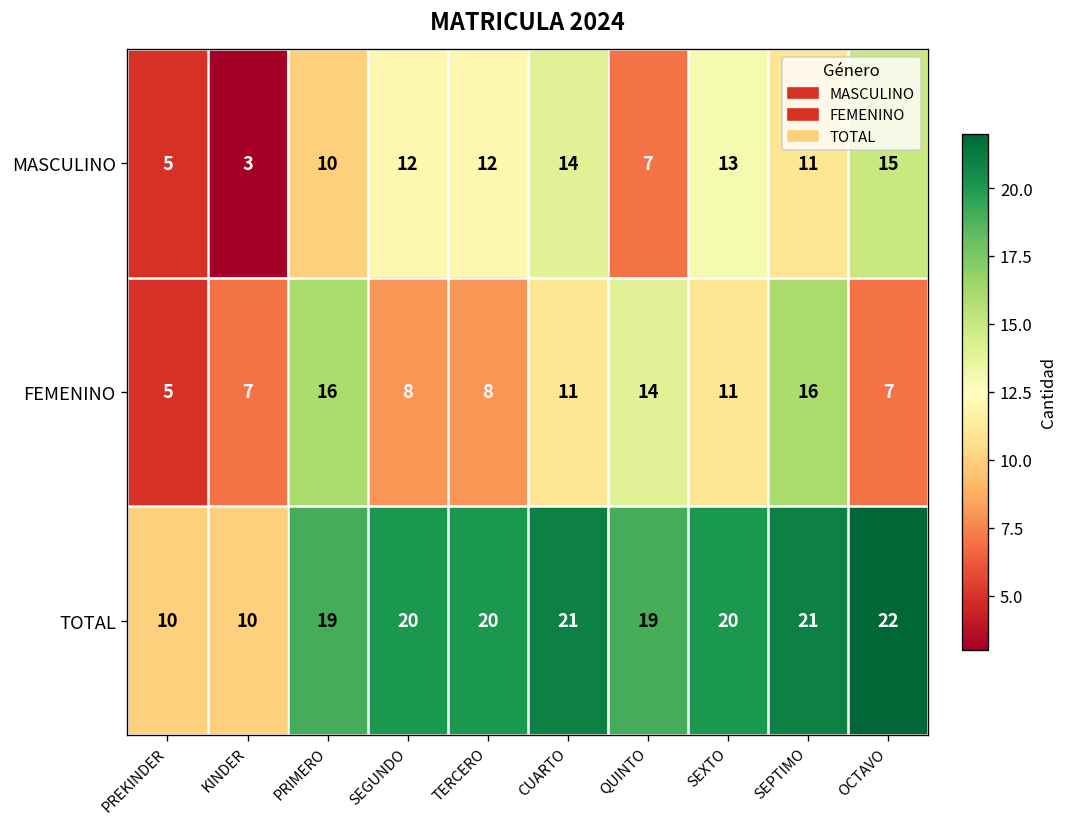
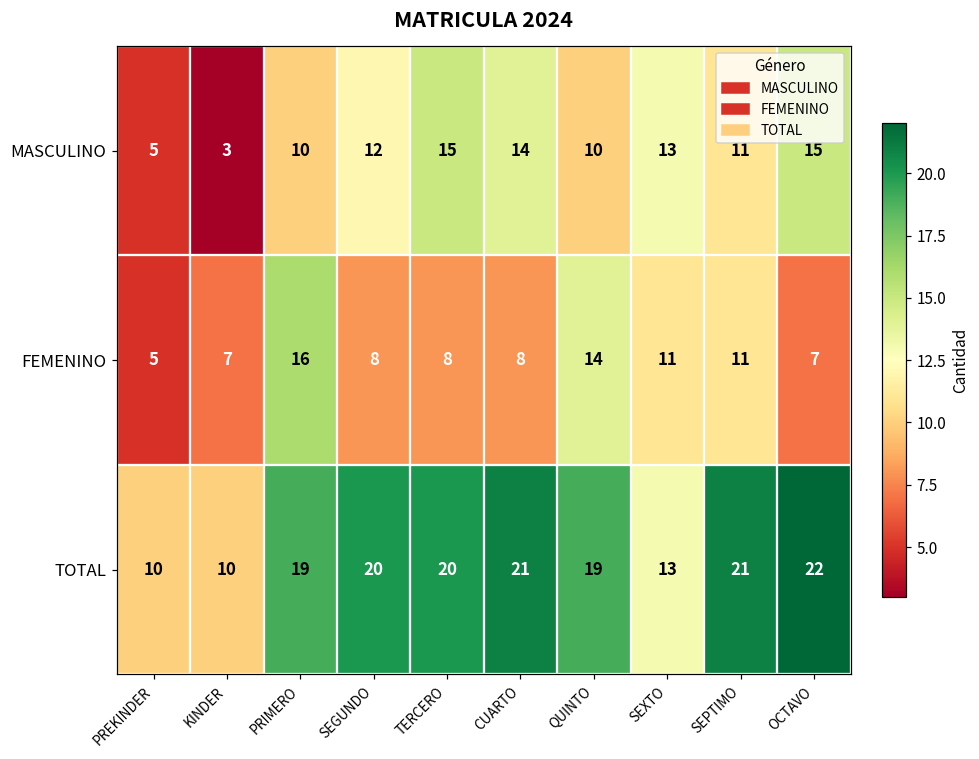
  {
    "MASCULINO": {
      "PREKINDER": 5,
      "KINDER": 3,
      "PRIMERO": 10,
      "SEGUNDO": 12,
-     "TERCERO": 12,
+     "TERCERO": 15,
      "CUARTO": 14,
-     "QUINTO": 7,
+     "QUINTO": 10,
      "SEXTO": 13
    },
    "FEMENINO": {
      "PREKINDER": 5,
      "KINDER": 7,
      "PRIMERO": 16,
      "SEGUNDO": 8,
      "TERCERO": 8,
-     "CUARTO": 11,
+     "CUARTO": 8,
      "QUINTO": 14,
      "SEXTO": 11,
-     "SEPTIMO": 16,
+     "SEPTIMO": 11,
      "OCTAVO": 7
    },
    "TOTAL": {
      "PREKINDER": 10,
      "KINDER": 10,
      "PRIMERO": 19,
      "SEGUNDO": 20,
      "TERCERO": 20,
      "CUARTO": 21,
      "QUINTO": 19,
-     "SEXTO": 20,
+     "SEXTO": 13,
      "SEPTIMO": 21,
      "OCTAVO": 22
    }
  }
